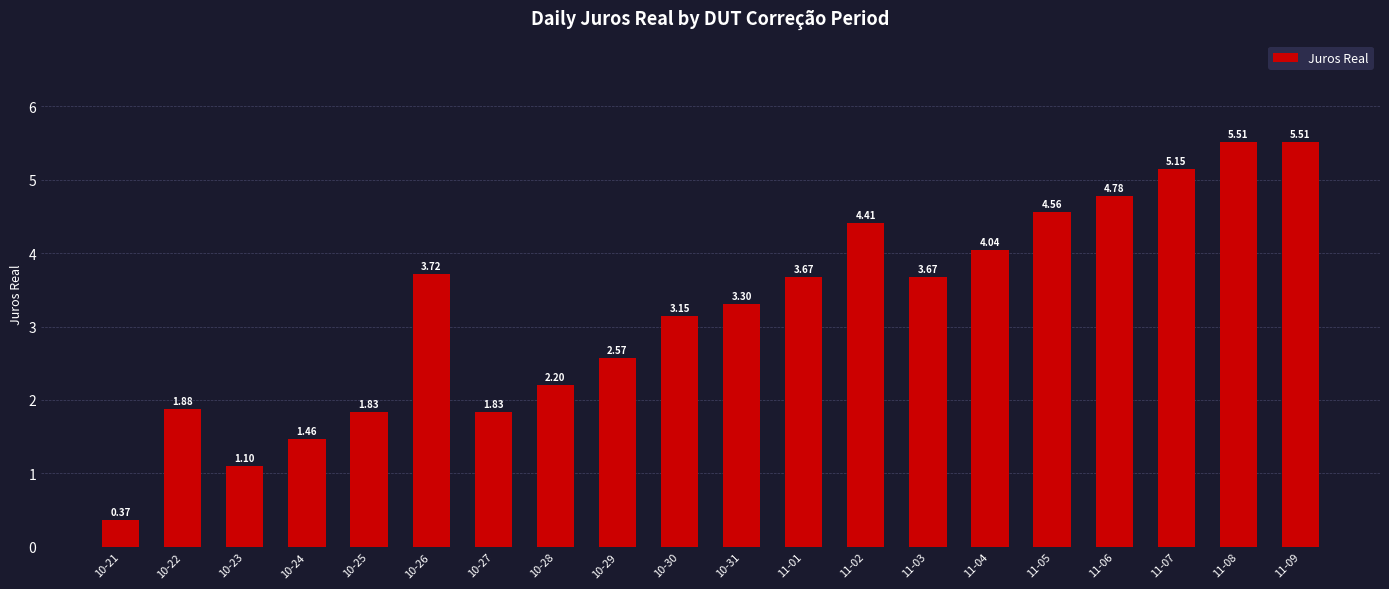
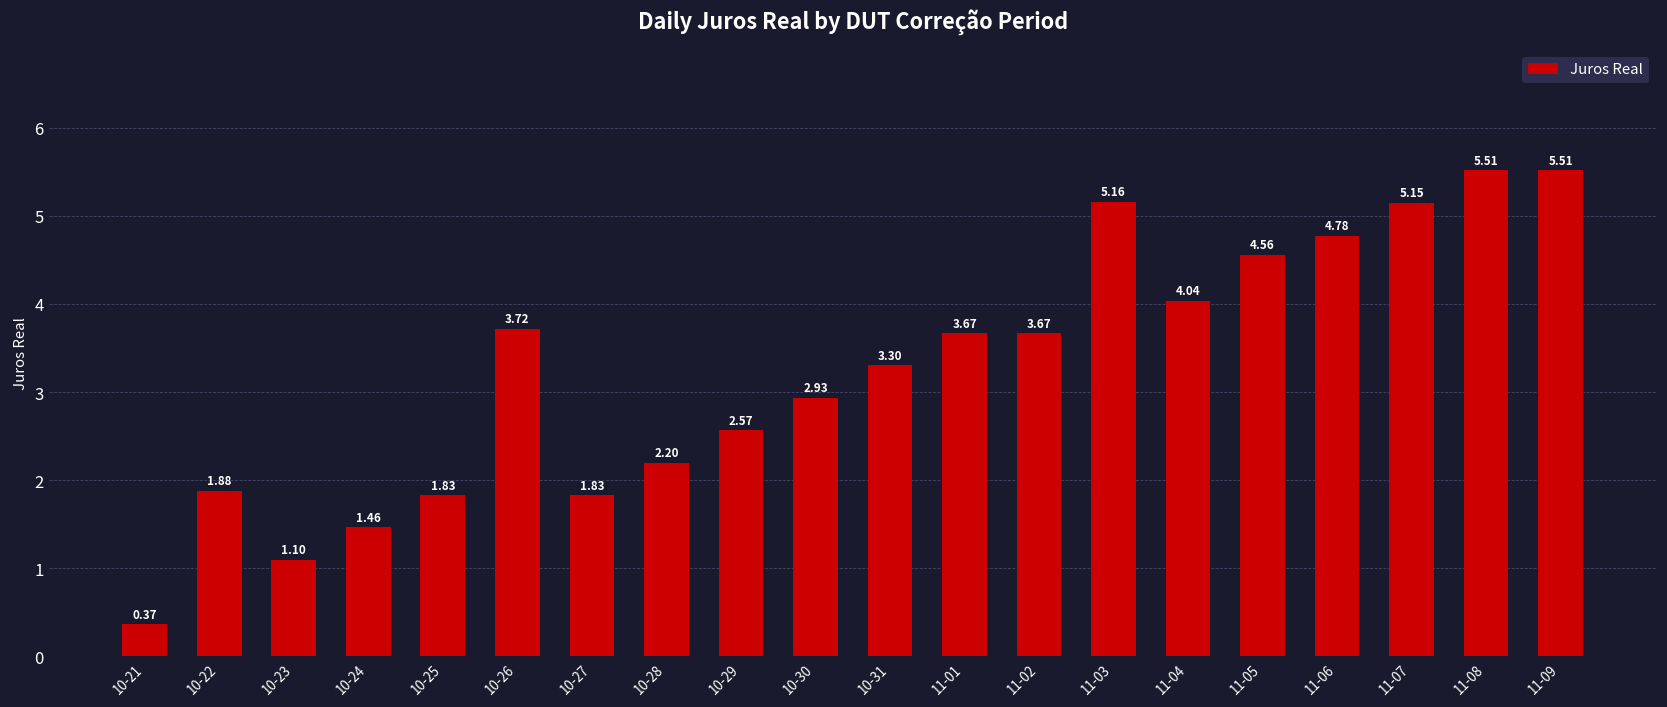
  {
    "10-21": 0.37,
    "10-22": 1.88,
    "10-23": 1.10,
    "10-24": 1.46,
    "10-25": 1.83,
    "10-26": 3.72,
    "10-27": 1.83,
    "10-28": 2.20,
    "10-29": 2.57,
-   "10-30": 3.15,
+   "10-30": 2.93,
    "10-31": 3.30,
    "11-01": 3.67,
-   "11-02": 4.41,
-   "11-03": 3.67,
+   "11-02": 3.67,
+   "11-03": 5.16,
    "11-04": 4.04,
    "11-05": 4.56,
    "11-06": 4.78,
    "11-07": 5.15,
    "11-08": 5.51,
    "11-09": 5.51
  }
